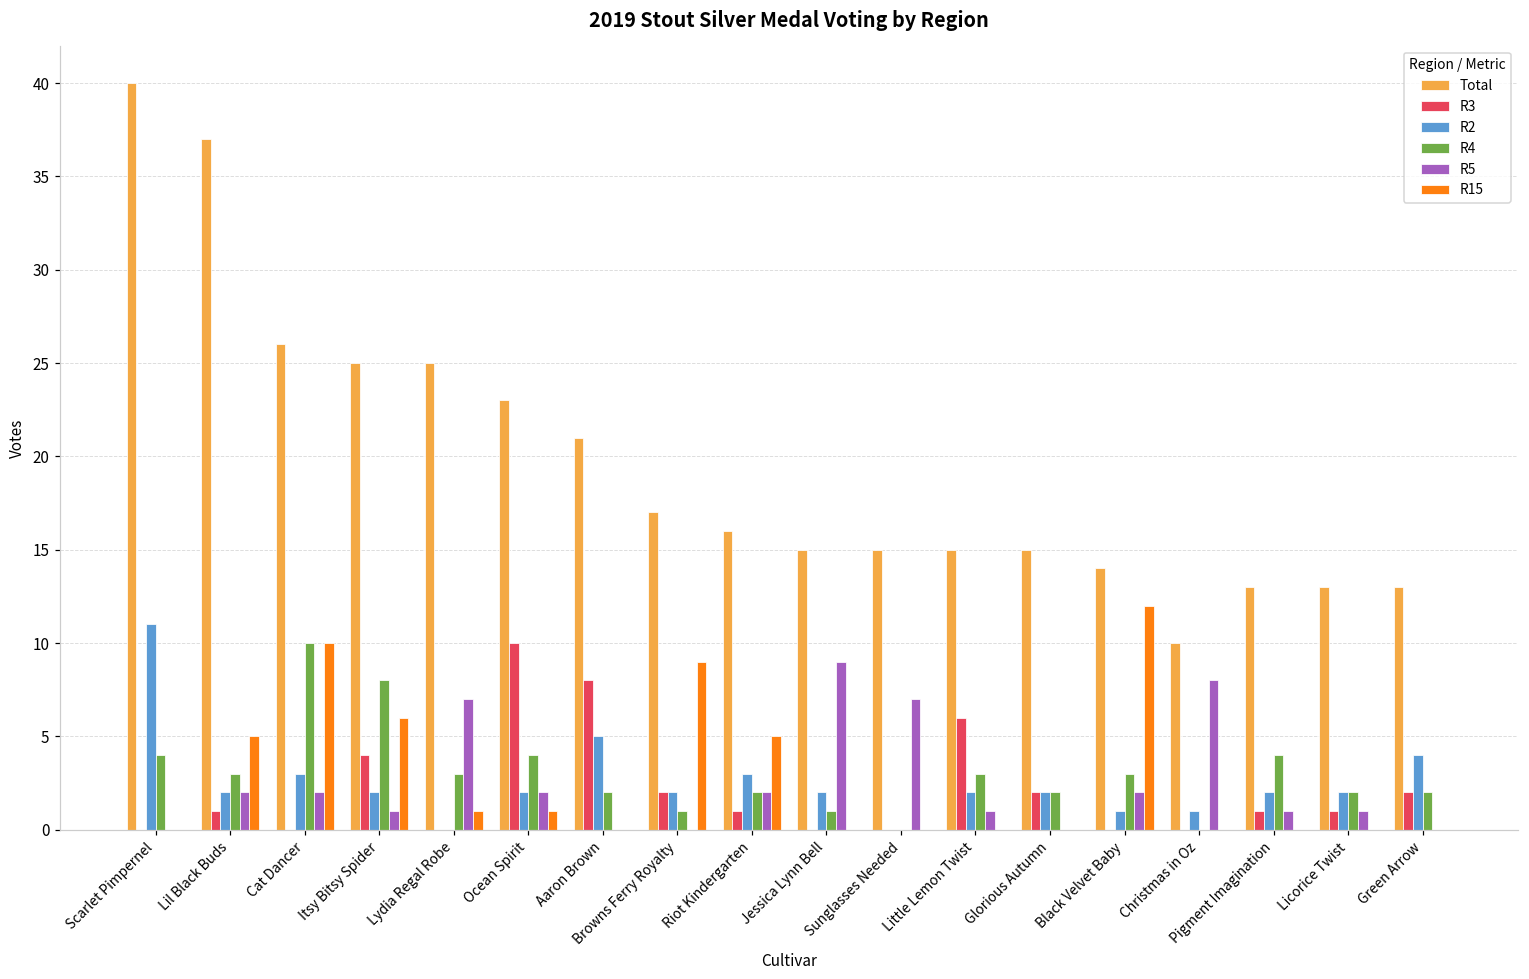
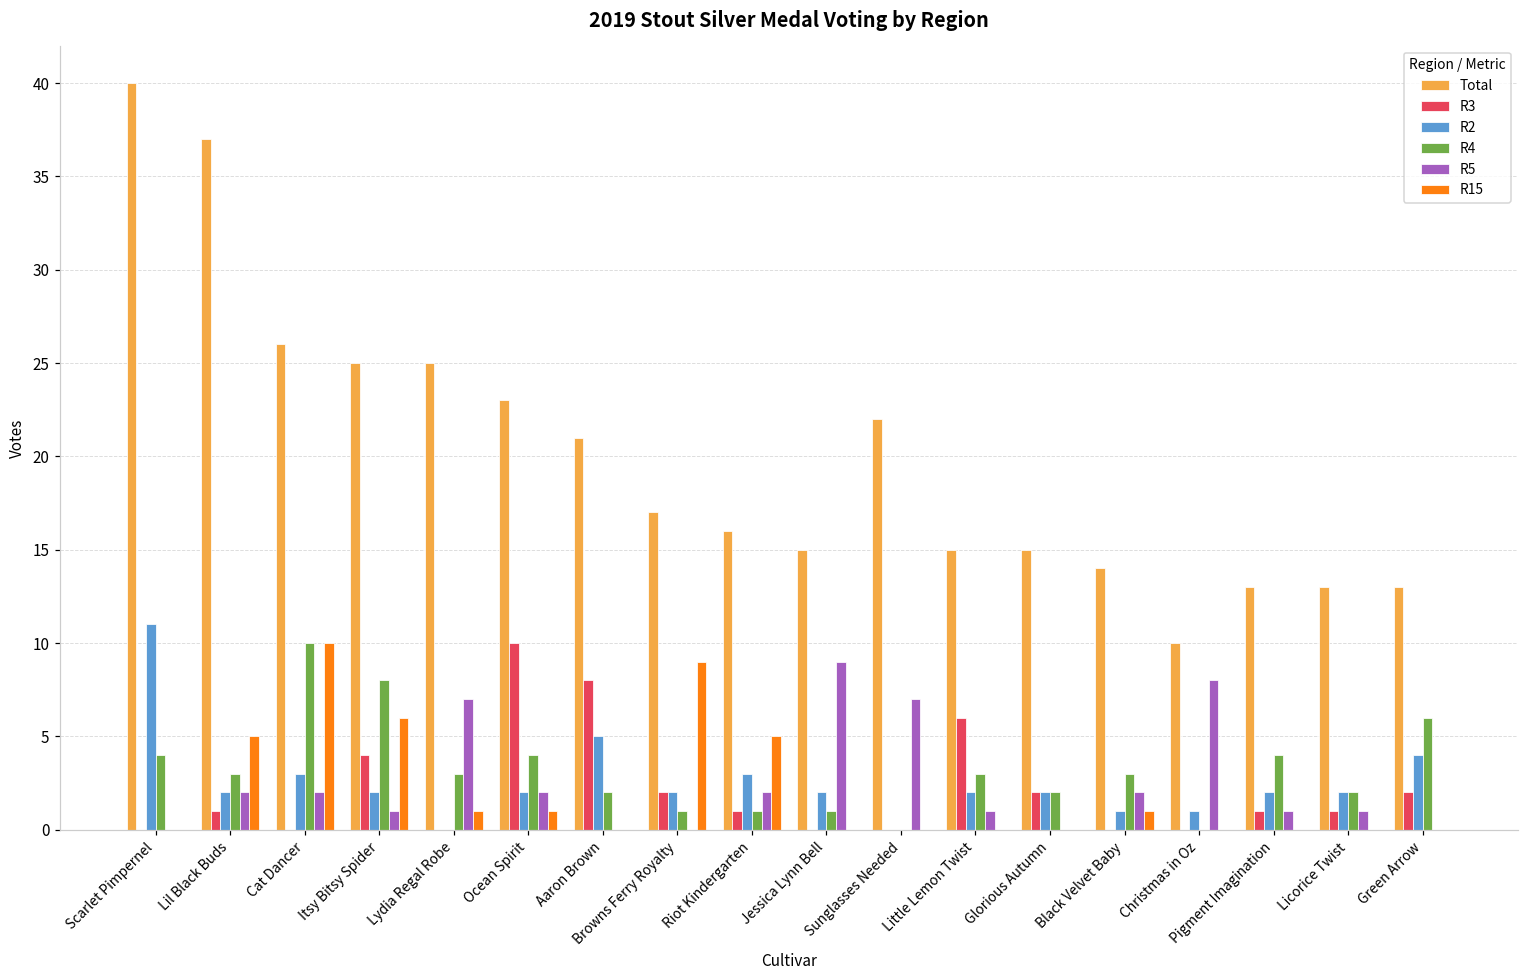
  {
    "Total": {
      "Scarlet Pimpernel": 40,
      "Lil Black Buds": 37,
      "Cat Dancer": 26,
      "Itsy Bitsy Spider": 25,
      "Lydia Regal Robe": 25,
      "Ocean Spirit": 23,
      "Aaron Brown": 21,
      "Browns Ferry Royalty": 17,
      "Riot Kindergarten": 16,
      "Jessica Lynn Bell": 15,
-     "Sunglasses Needed": 15,
+     "Sunglasses Needed": 22,
      "Little Lemon Twist": 15,
      "Glorious Autumn": 15,
      "Black Velvet Baby": 14,
      "Christmas in Oz": 10,
      "Pigment Imagination": 13,
      "Licorice Twist": 13,
      "Green Arrow": 13
    },
    "R3": {
      "Scarlet Pimpernel": 0,
      "Lil Black Buds": 1,
      "Cat Dancer": 0,
      "Itsy Bitsy Spider": 4,
      "Lydia Regal Robe": 0,
      "Ocean Spirit": 10,
      "Aaron Brown": 8,
      "Browns Ferry Royalty": 2,
      "Riot Kindergarten": 1,
      "Jessica Lynn Bell": 0,
      "Sunglasses Needed": 0,
      "Little Lemon Twist": 6,
      "Glorious Autumn": 2,
      "Black Velvet Baby": 0,
      "Christmas in Oz": 0,
      "Pigment Imagination": 1,
      "Licorice Twist": 1,
      "Green Arrow": 2
    },
    "R2": {
      "Scarlet Pimpernel": 11,
      "Lil Black Buds": 2,
      "Cat Dancer": 3,
      "Itsy Bitsy Spider": 2,
      "Lydia Regal Robe": 0,
      "Ocean Spirit": 2,
      "Aaron Brown": 5,
      "Browns Ferry Royalty": 2,
      "Riot Kindergarten": 3,
      "Jessica Lynn Bell": 2,
      "Sunglasses Needed": 0,
      "Little Lemon Twist": 2,
      "Glorious Autumn": 2,
      "Black Velvet Baby": 1,
      "Christmas in Oz": 1,
      "Pigment Imagination": 2,
      "Licorice Twist": 2,
      "Green Arrow": 4
    },
    "R4": {
      "Scarlet Pimpernel": 4,
      "Lil Black Buds": 3,
      "Cat Dancer": 10,
      "Itsy Bitsy Spider": 8,
      "Lydia Regal Robe": 3,
      "Ocean Spirit": 4,
      "Aaron Brown": 2,
      "Browns Ferry Royalty": 1,
-     "Riot Kindergarten": 2,
+     "Riot Kindergarten": 1,
      "Jessica Lynn Bell": 1,
      "Sunglasses Needed": 0,
      "Little Lemon Twist": 3,
      "Glorious Autumn": 2,
      "Black Velvet Baby": 3,
      "Christmas in Oz": 0,
      "Pigment Imagination": 4,
      "Licorice Twist": 2,
-     "Green Arrow": 2
+     "Green Arrow": 6
    },
    "R5": {
      "Scarlet Pimpernel": 0,
      "Lil Black Buds": 2,
      "Cat Dancer": 2,
      "Itsy Bitsy Spider": 1,
      "Lydia Regal Robe": 7,
      "Ocean Spirit": 2,
      "Aaron Brown": 0,
      "Browns Ferry Royalty": 0,
      "Riot Kindergarten": 2,
      "Jessica Lynn Bell": 9,
      "Sunglasses Needed": 7,
      "Little Lemon Twist": 1,
      "Glorious Autumn": 0,
      "Black Velvet Baby": 2,
      "Christmas in Oz": 8,
      "Pigment Imagination": 1,
      "Licorice Twist": 1,
      "Green Arrow": 0
    },
    "R15": {
      "Scarlet Pimpernel": 0,
      "Lil Black Buds": 5,
      "Cat Dancer": 10,
      "Itsy Bitsy Spider": 6,
      "Lydia Regal Robe": 1,
      "Ocean Spirit": 1,
      "Aaron Brown": 0,
      "Browns Ferry Royalty": 9,
      "Riot Kindergarten": 5,
      "Jessica Lynn Bell": 0,
      "Sunglasses Needed": 0,
      "Little Lemon Twist": 0,
      "Glorious Autumn": 0,
-     "Black Velvet Baby": 12,
+     "Black Velvet Baby": 1,
      "Christmas in Oz": 0,
      "Pigment Imagination": 0,
      "Licorice Twist": 0,
      "Green Arrow": 0
    }
  }
